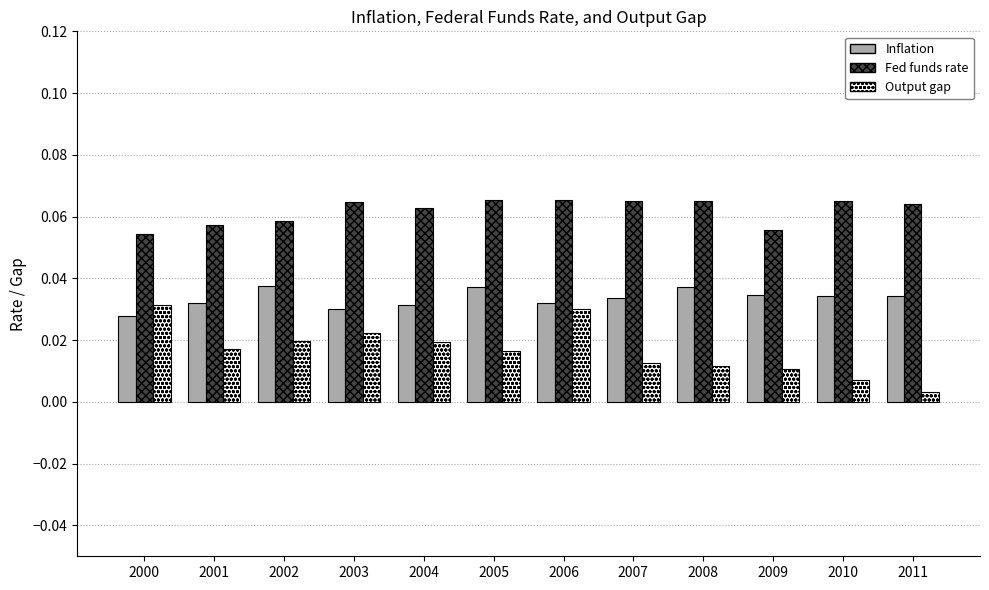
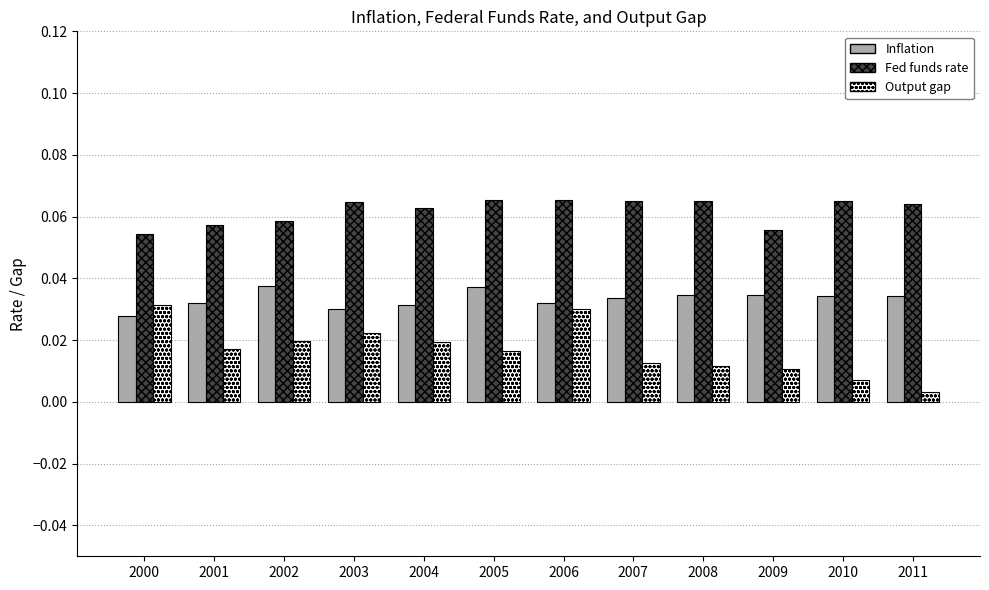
  {
    "Inflation": {
      "2000": 0.028,
      "2001": 0.032,
      "2002": 0.038,
      "2003": 0.030,
      "2004": 0.031,
      "2005": 0.037,
      "2006": 0.032,
      "2007": 0.034,
-     "2008": 0.037,
+     "2008": 0.035,
      "2009": 0.035,
      "2010": 0.034,
      "2011": 0.034
    },
    "Fed funds rate": {
      "2000": 0.055,
      "2001": 0.057,
      "2002": 0.059,
      "2003": 0.065,
      "2004": 0.063,
      "2005": 0.065,
      "2006": 0.065,
      "2007": 0.065,
      "2008": 0.065,
      "2009": 0.056,
      "2010": 0.065,
      "2011": 0.064
    },
    "Output gap": {
      "2000": 0.031,
      "2001": 0.017,
      "2002": 0.020,
      "2003": 0.022,
      "2004": 0.019,
      "2005": 0.016,
      "2006": 0.030,
      "2007": 0.013,
      "2008": 0.012,
      "2009": 0.011,
      "2010": 0.007,
      "2011": 0.003
    }
  }
